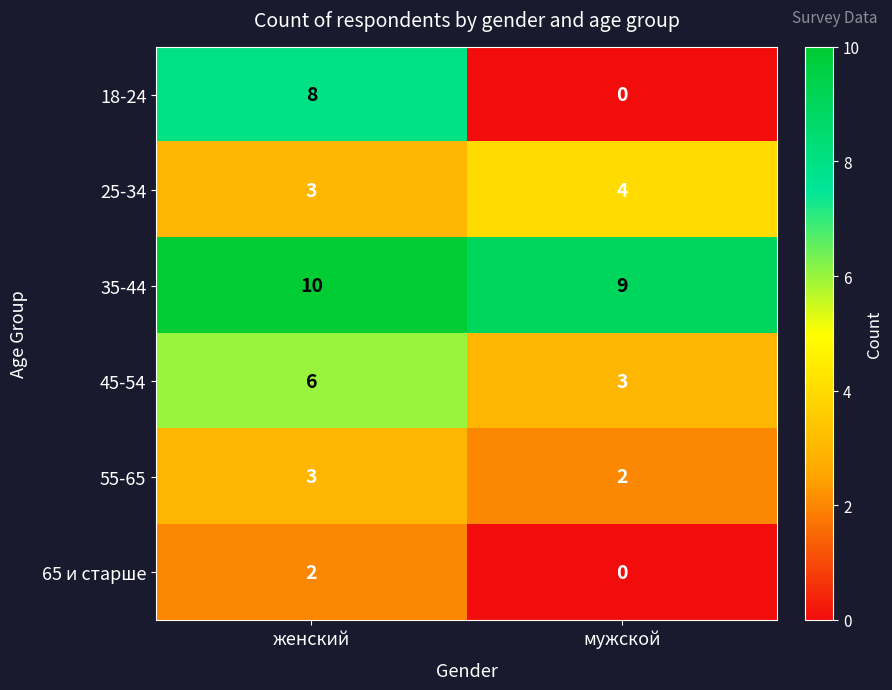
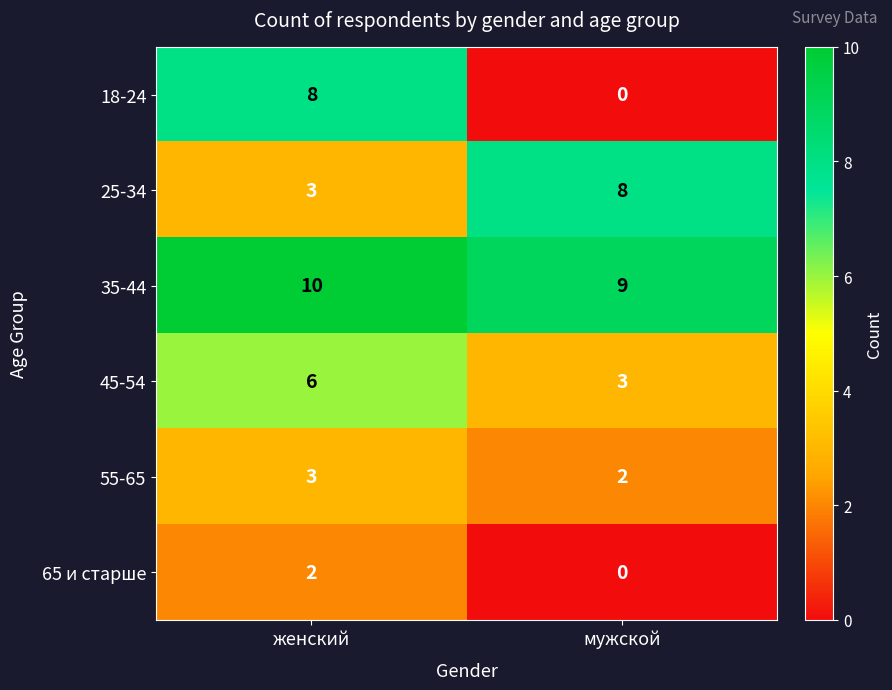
  {
    "18-24": {
      "женский": 8,
      "мужской": 0
    },
    "25-34": {
      "женский": 3,
-     "мужской": 4
+     "мужской": 8
    },
    "35-44": {
      "женский": 10,
      "мужской": 9
    },
    "45-54": {
      "женский": 6,
      "мужской": 3
    },
    "55-65": {
      "женский": 3,
      "мужской": 2
    },
    "65 и старше": {
      "женский": 2,
      "мужской": 0
    }
  }
